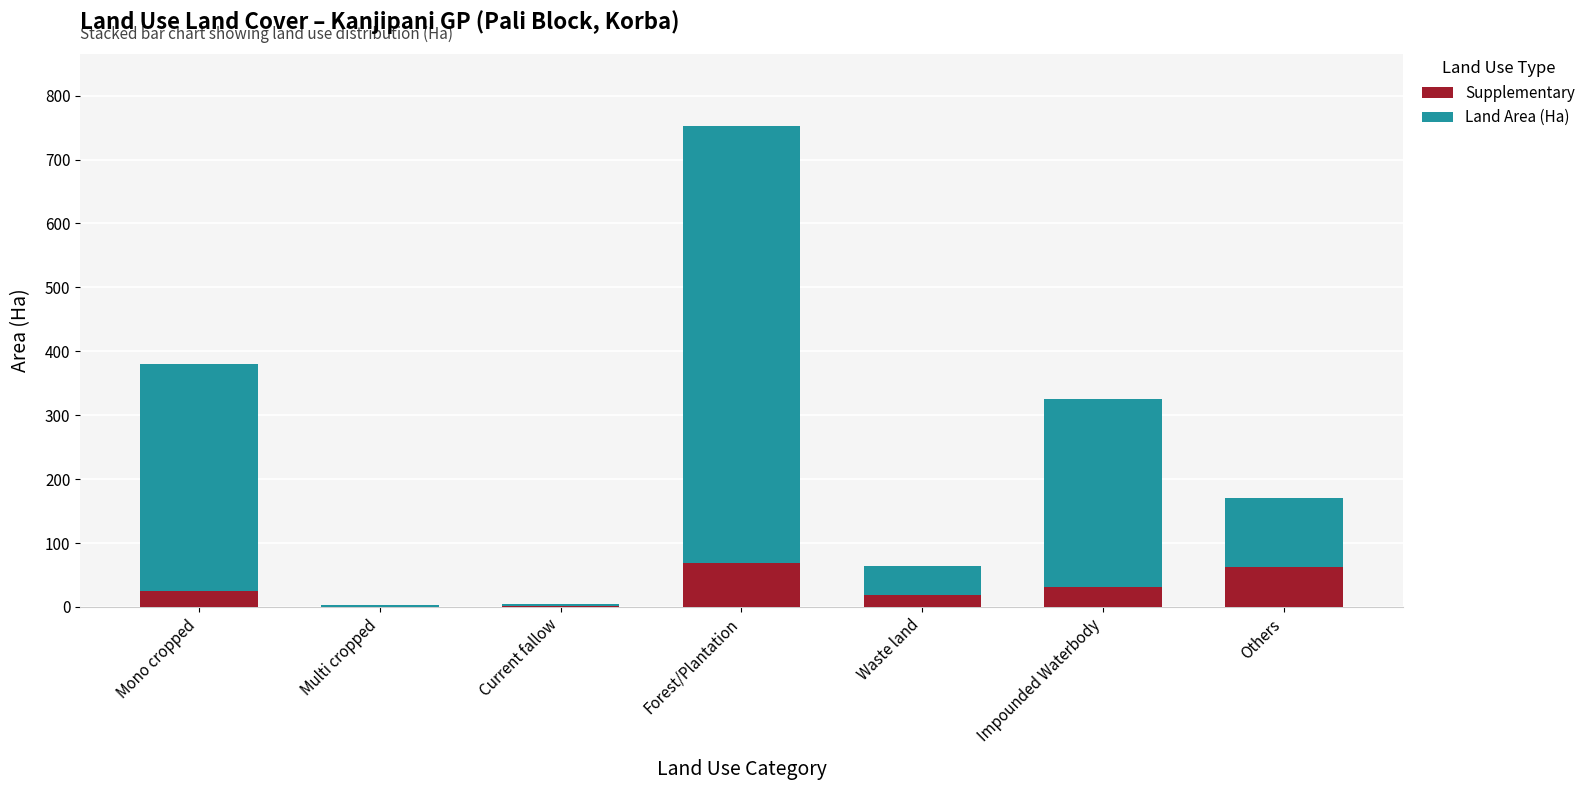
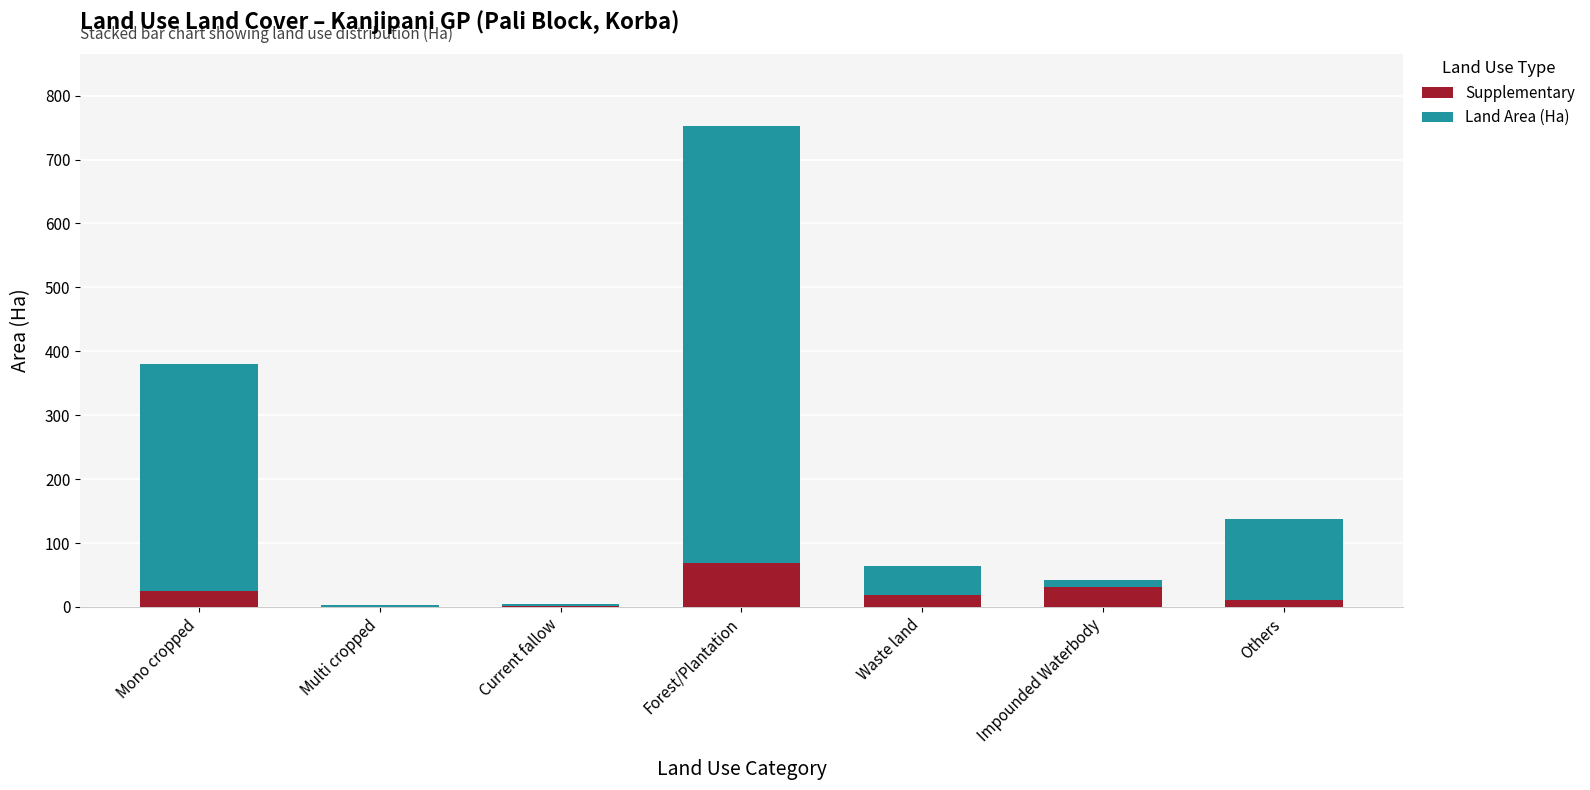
  {
    "Supplementary": {
      "Mono cropped": 20,
      "Forest/Plantation": 70,
      "Waste land": 20,
      "Impounded Waterbody": 30,
-     "Others": 60
+     "Others": 10
    },
    "Land Area (Ha)": {
      "Mono cropped": 360,
      "Forest/Plantation": 680,
      "Waste land": 40,
-     "Impounded Waterbody": 290,
-     "Others": 110
+     "Impounded Waterbody": 10,
+     "Others": 130
    }
  }
